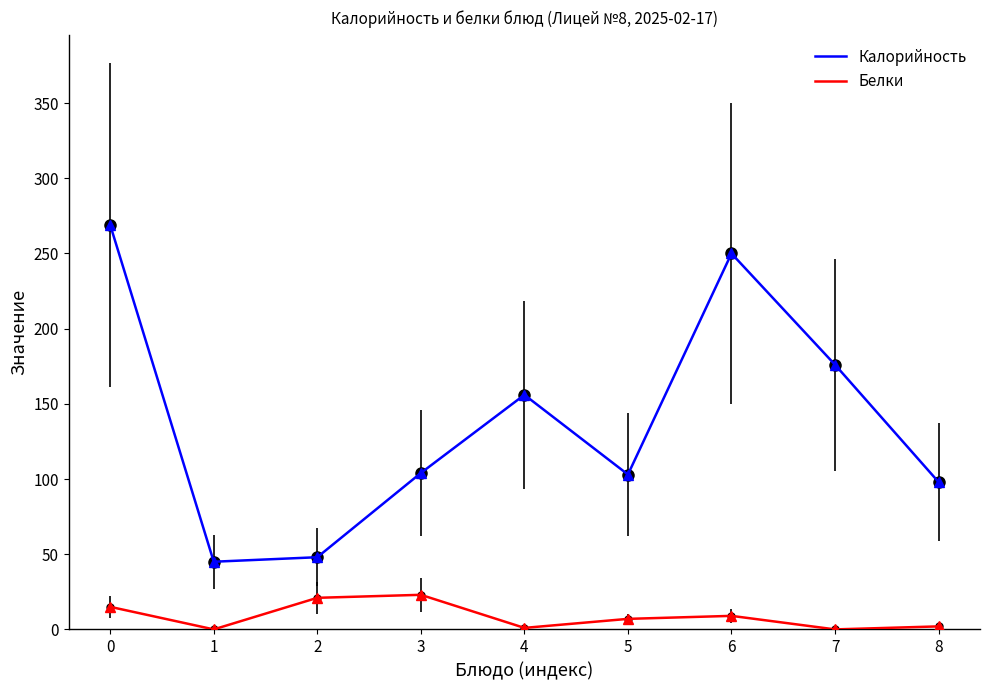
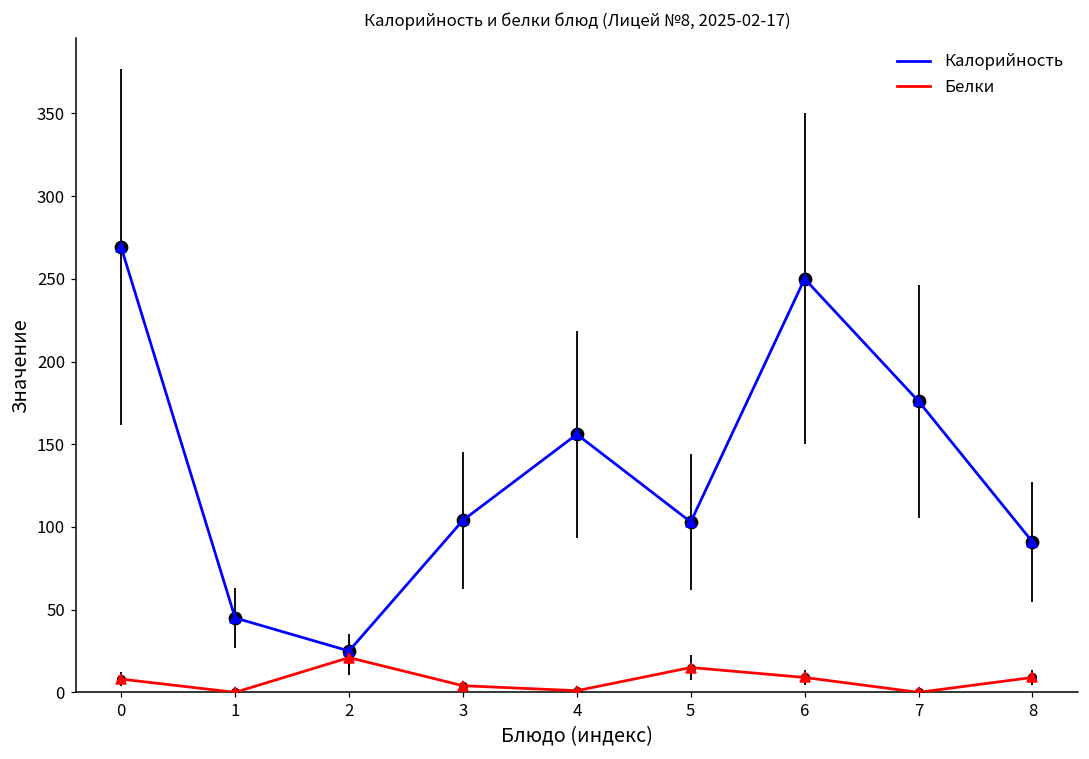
  {
    "Калорийность": {
      "0": 269,
      "1": 45,
-     "2": 48,
+     "2": 25,
      "3": 104,
      "4": 156,
      "5": 103,
      "6": 250,
      "7": 176,
-     "8": 98
+     "8": 91
    },
    "Белки": {
-     "0": 15,
+     "0": 8,
      "1": 0,
      "2": 21,
-     "3": 23,
+     "3": 4,
      "4": 1,
-     "5": 7,
+     "5": 15,
      "6": 9,
      "7": 0,
-     "8": 2
+     "8": 9
    }
  }
